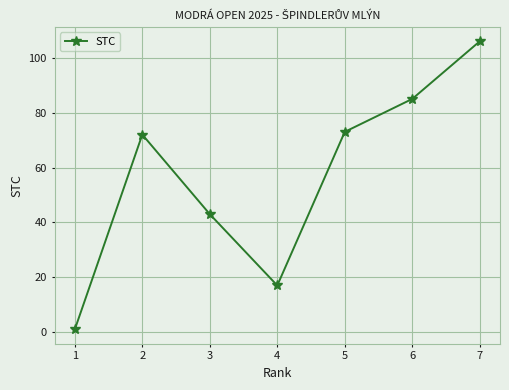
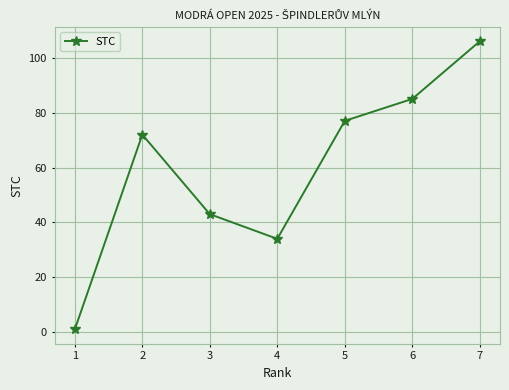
  {
    "1": 1,
    "2": 72,
    "3": 43,
-   "4": 17,
-   "5": 73,
+   "4": 34,
+   "5": 77,
    "6": 85,
    "7": 106
  }
